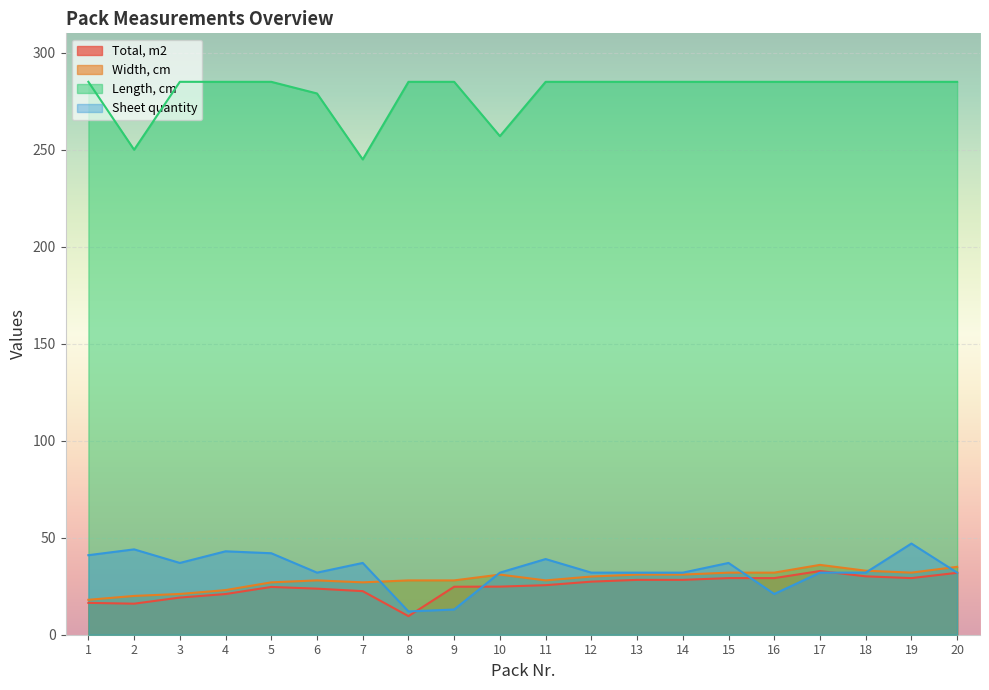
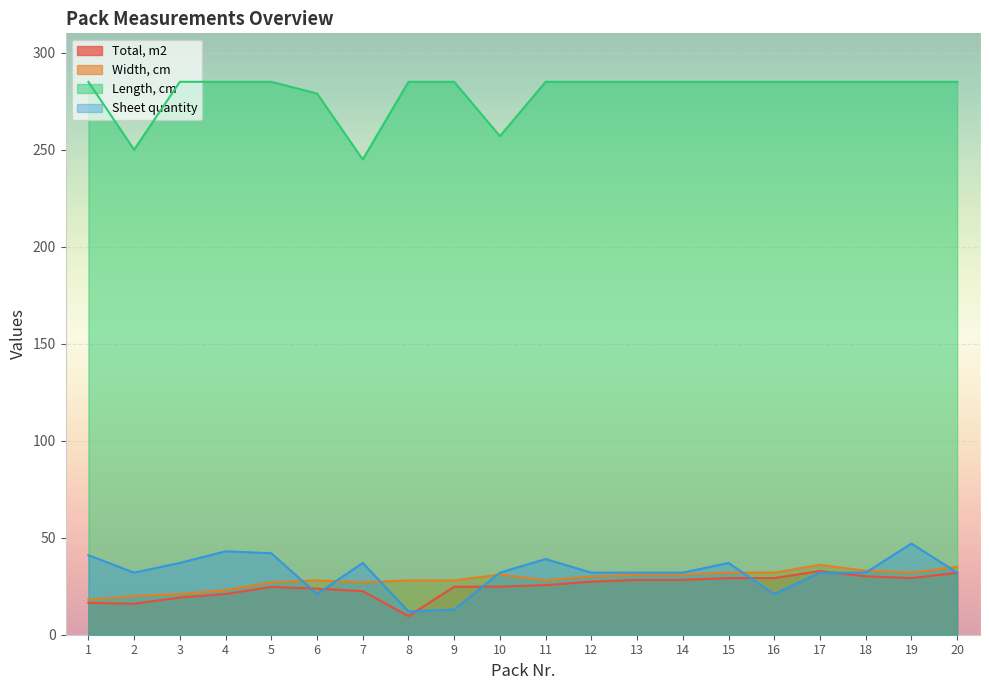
  {
    "Length, cm": {
      "2": 250,
      "4": 285,
      "5": 285,
      "6": 279,
      "7": 245,
      "8": 285,
      "9": 285,
      "10": 257,
      "11": 285,
      "12": 285,
      "13": 285,
      "14": 285,
      "15": 285,
      "16": 285,
      "17": 285,
      "18": 285,
      "19": 285,
      "20": 285
    },
    "Sheet quantity": {
      "1": 41,
-     "2": 44,
+     "2": 32,
      "3": 37,
      "4": 43,
      "5": 42,
-     "6": 32,
+     "6": 21,
      "7": 37,
      "8": 12,
      "9": 13,
      "11": 39,
      "12": 32,
      "15": 37,
      "16": 21,
      "19": 47
    }
  }
